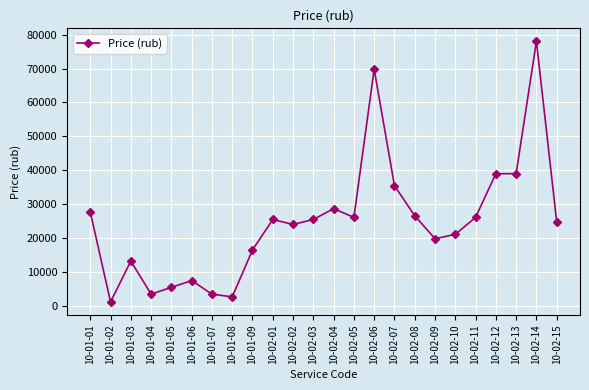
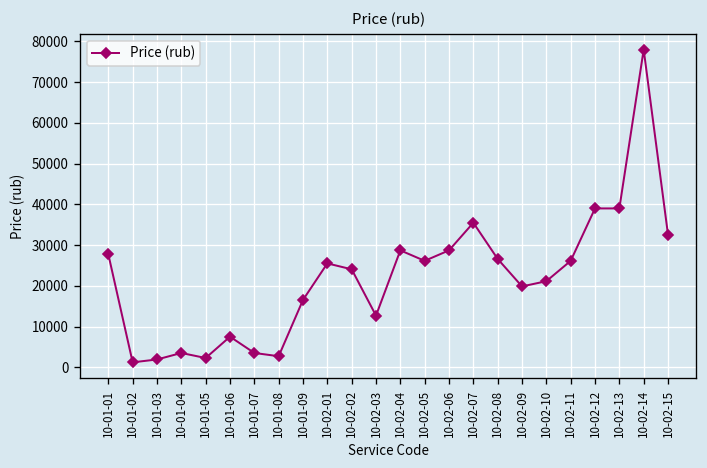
  {
    "10-01-01": 28000,
    "10-01-02": 1000,
-   "10-01-03": 13000,
+   "10-01-03": 2000,
    "10-01-04": 4000,
-   "10-01-05": 6000,
+   "10-01-05": 2000,
    "10-01-06": 8000,
    "10-01-07": 4000,
    "10-01-08": 3000,
    "10-01-09": 17000,
    "10-02-01": 26000,
    "10-02-02": 24000,
-   "10-02-03": 26000,
+   "10-02-03": 13000,
    "10-02-04": 29000,
    "10-02-05": 26000,
-   "10-02-06": 70000,
+   "10-02-06": 29000,
    "10-02-07": 35000,
    "10-02-08": 27000,
    "10-02-09": 20000,
    "10-02-10": 21000,
    "10-02-11": 26000,
    "10-02-12": 39000,
    "10-02-13": 39000,
    "10-02-14": 78000,
-   "10-02-15": 25000
+   "10-02-15": 33000
  }
